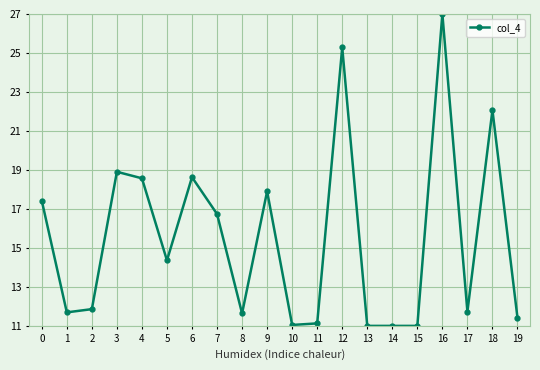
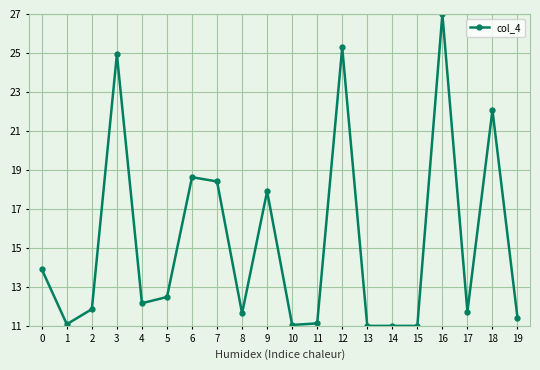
  {
-   "0": 17.4,
-   "1": 11.7,
+   "0": 13.9,
+   "1": 11.1,
    "2": 11.9,
-   "3": 18.9,
-   "4": 18.6,
-   "5": 14.4,
+   "3": 24.9,
+   "4": 12.2,
+   "5": 12.5,
    "6": 18.6,
-   "7": 16.7,
+   "7": 18.4,
    "8": 11.6,
    "9": 17.9,
    "10": 11.0,
    "11": 11.1,
    "12": 25.3,
    "13": 11.0,
    "14": 11.0,
    "15": 11.0,
    "16": 27.0,
    "17": 11.7,
    "18": 22.1,
    "19": 11.4
  }
